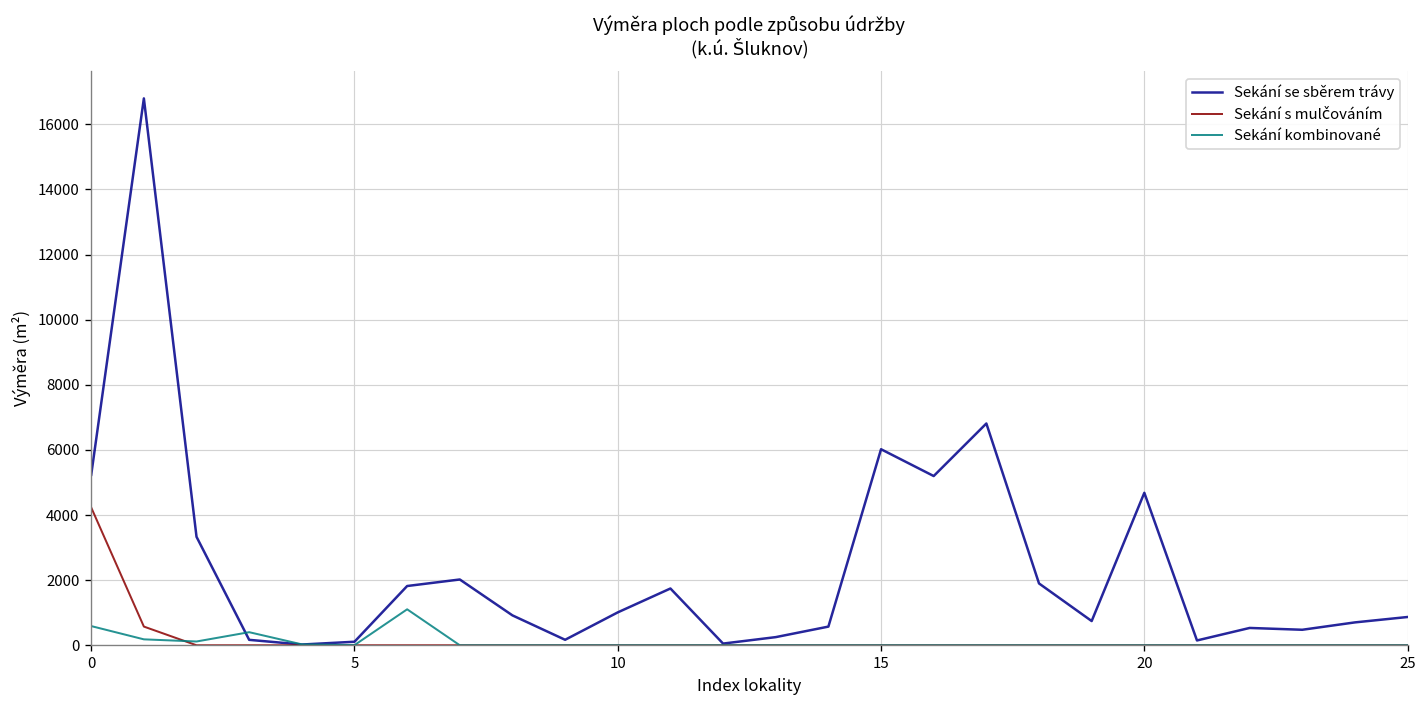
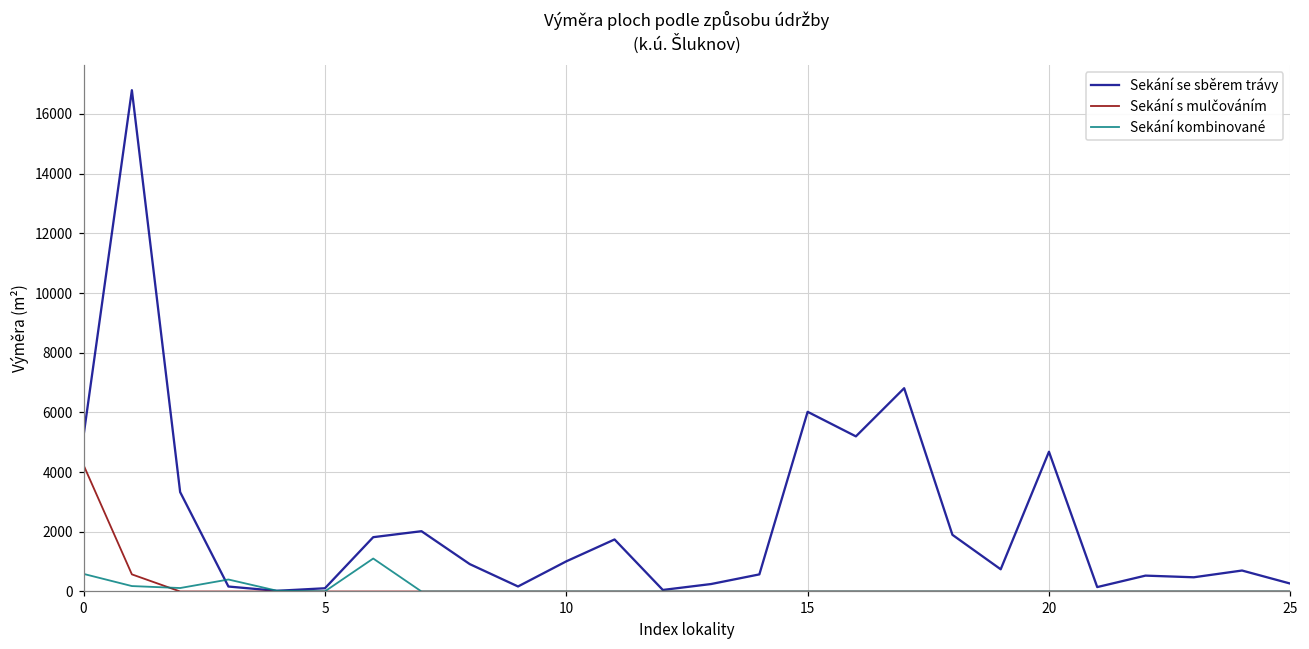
  {
    "Sekání se sběrem trávy": {
      "0": 5200,
      "5": 100,
      "10": 1000,
      "15": 6000,
      "20": 4700,
-     "25": 900
+     "25": 300
    },
    "Sekání s mulčováním": {
      "0": 4200
    },
    "Sekání kombinované": {
      "0": 600
    }
  }
